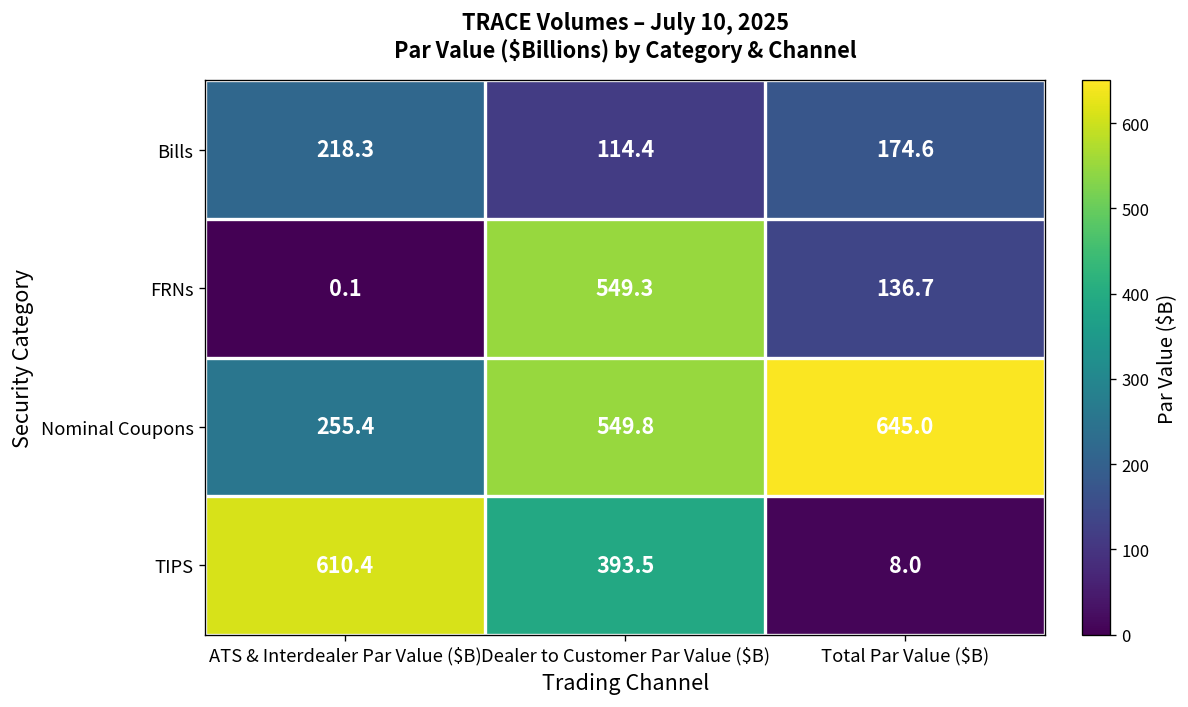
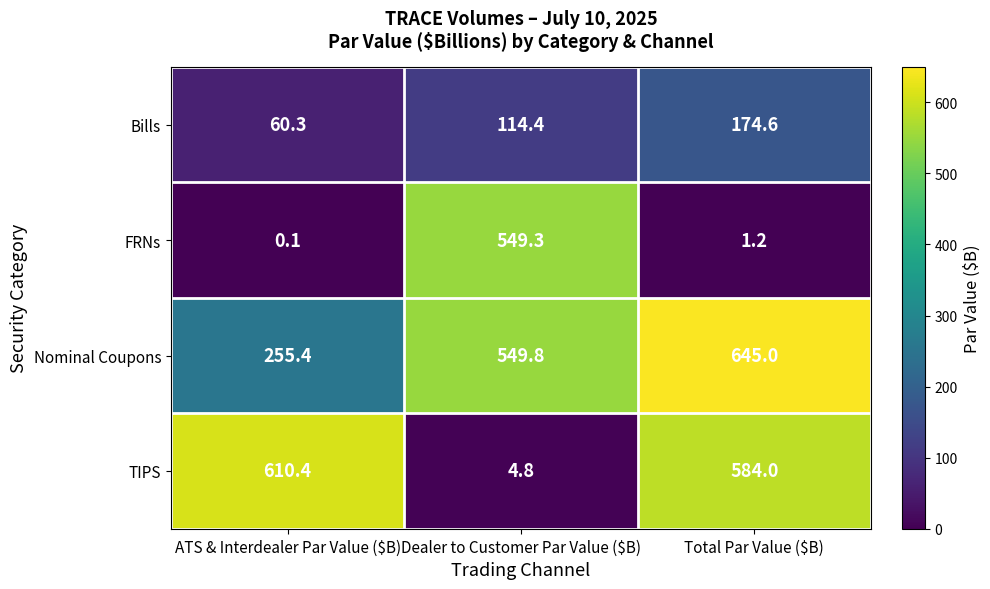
  {
    "Bills": {
-     "ATS & Interdealer Par Value ($B)": 218.3,
+     "ATS & Interdealer Par Value ($B)": 60.3,
      "Dealer to Customer Par Value ($B)": 114.4,
      "Total Par Value ($B)": 174.6
    },
    "FRNs": {
      "ATS & Interdealer Par Value ($B)": 0.1,
      "Dealer to Customer Par Value ($B)": 549.3,
-     "Total Par Value ($B)": 136.7
+     "Total Par Value ($B)": 1.2
    },
    "Nominal Coupons": {
      "ATS & Interdealer Par Value ($B)": 255.4,
      "Dealer to Customer Par Value ($B)": 549.8,
      "Total Par Value ($B)": 645.0
    },
    "TIPS": {
      "ATS & Interdealer Par Value ($B)": 610.4,
-     "Dealer to Customer Par Value ($B)": 393.5,
-     "Total Par Value ($B)": 8.0
+     "Dealer to Customer Par Value ($B)": 4.8,
+     "Total Par Value ($B)": 584.0
    }
  }
